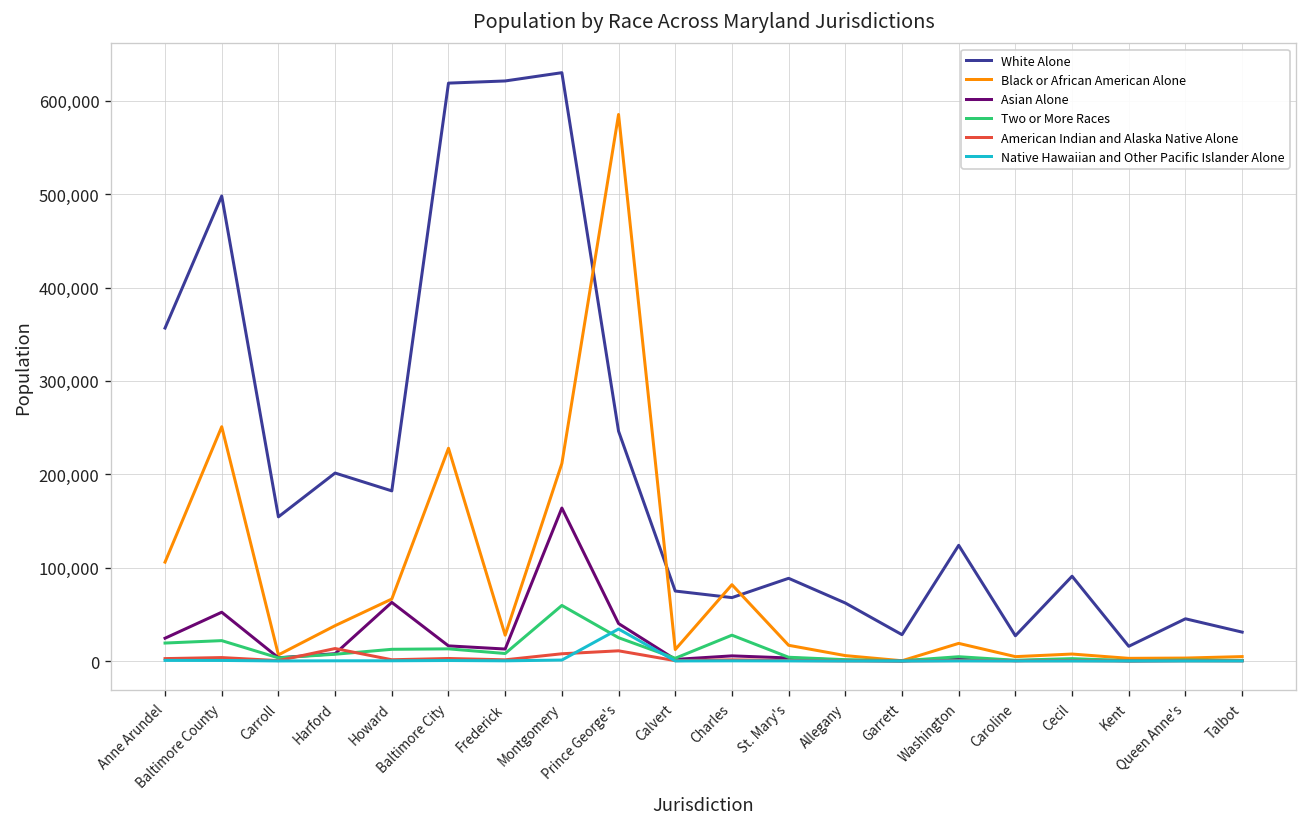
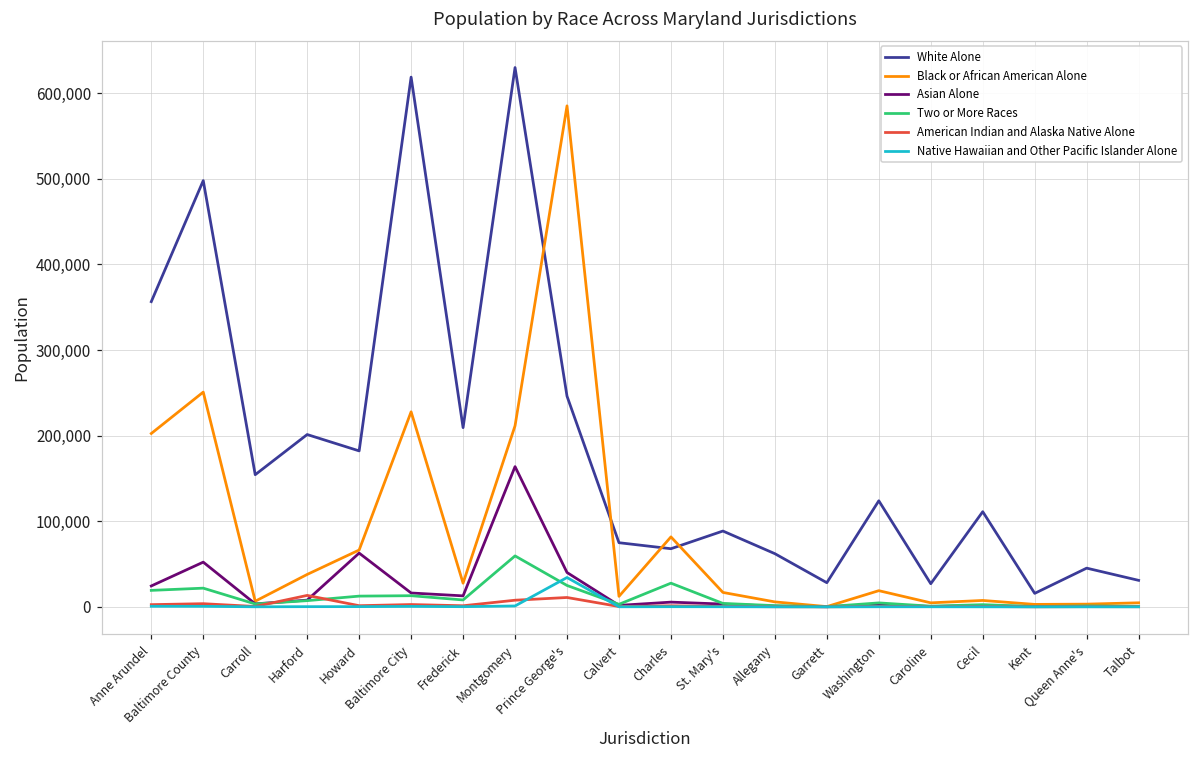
  {
    "White Alone": {
      "Anne Arundel": "360,000",
      "Baltimore County": "500,000",
      "Carroll": "150,000",
      "Harford": "200,000",
      "Howard": "180,000",
      "Baltimore City": "620,000",
-     "Frederick": "620,000",
+     "Frederick": "210,000",
      "Montgomery": "630,000",
      "Prince George's": "250,000",
      "Calvert": "70,000",
      "Charles": "70,000",
      "St. Mary's": "90,000",
      "Allegany": "60,000",
      "Garrett": "30,000",
      "Washington": "120,000",
      "Caroline": "30,000",
-     "Cecil": "90,000",
+     "Cecil": "110,000",
      "Kent": "20,000",
      "Queen Anne's": "50,000",
      "Talbot": "30,000"
    },
    "Black or African American Alone": {
-     "Anne Arundel": "110,000",
+     "Anne Arundel": "200,000",
      "Baltimore County": "250,000",
      "Harford": "40,000",
      "Howard": "70,000",
      "Baltimore City": "230,000",
      "Frederick": "30,000",
      "Montgomery": "210,000",
      "Prince George's": "590,000",
      "Calvert": "10,000",
      "Charles": "80,000",
      "St. Mary's": "20,000",
      "Allegany": "10,000",
      "Washington": "20,000",
      "Caroline": "0",
      "Cecil": "10,000",
      "Talbot": "0"
    },
    "Asian Alone": {
      "Anne Arundel": "20,000",
      "Baltimore County": "50,000",
      "Howard": "60,000",
      "Frederick": "10,000",
      "Montgomery": "160,000",
      "Prince George's": "40,000",
      "Charles": "10,000"
    },
    "Two or More Races": {
      "Anne Arundel": "20,000",
      "Baltimore County": "20,000",
      "Howard": "10,000",
      "Frederick": "10,000",
      "Montgomery": "60,000",
      "Prince George's": "30,000",
      "Charles": "30,000"
    },
    "American Indian and Alaska Native Alone": {
      "Harford": "10,000",
      "Montgomery": "10,000",
      "Prince George's": "10,000"
    },
    "Native Hawaiian and Other Pacific Islander Alone": {
      "Harford": "0",
      "Montgomery": "0",
      "Prince George's": "30,000"
    }
  }
